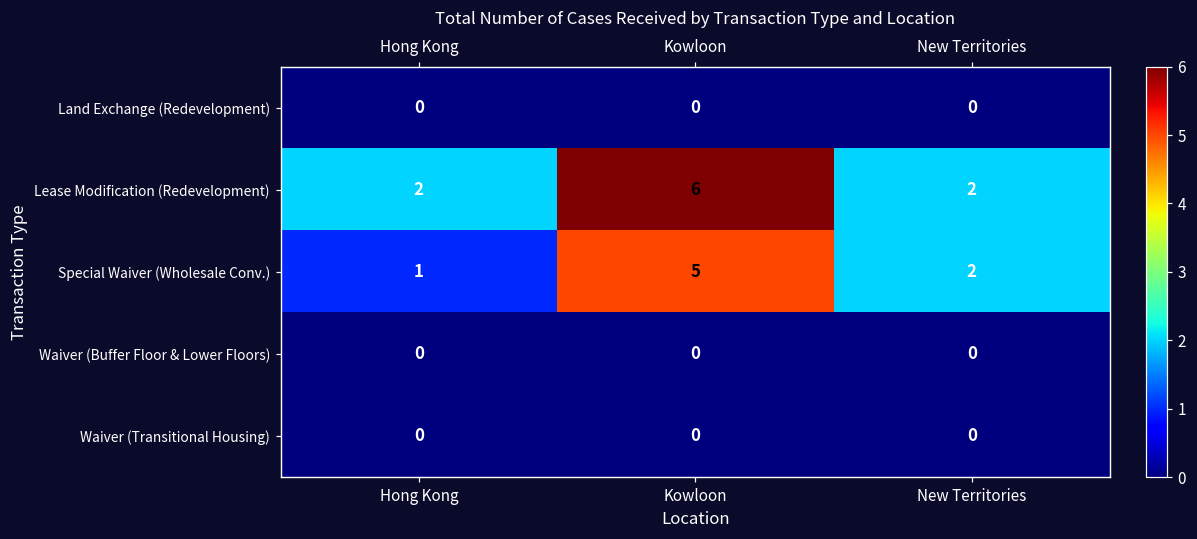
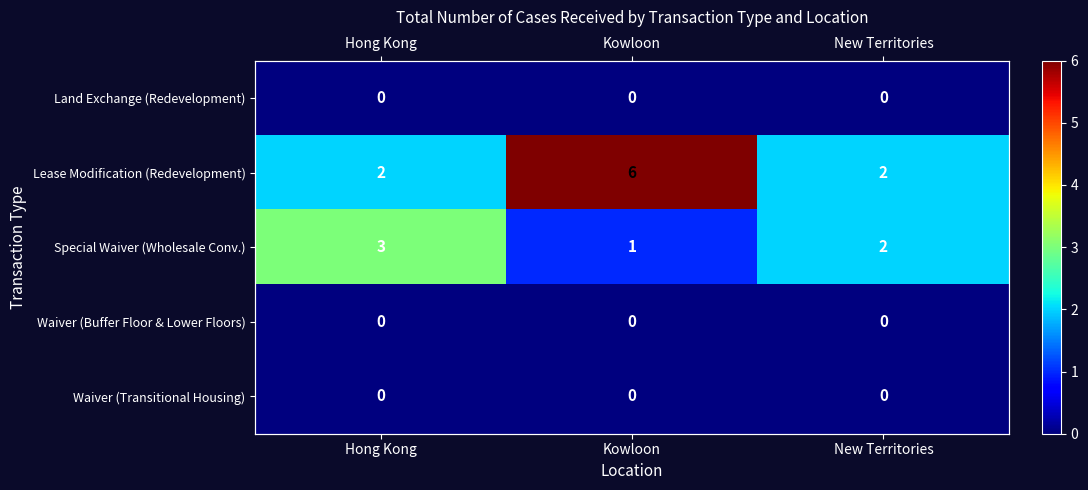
  {
    "Land Exchange (Redevelopment)": {
      "Hong Kong": 0,
      "Kowloon": 0,
      "New Territories": 0
    },
    "Lease Modification (Redevelopment)": {
      "Hong Kong": 2,
      "Kowloon": 6,
      "New Territories": 2
    },
    "Special Waiver (Wholesale Conv.)": {
-     "Hong Kong": 1,
-     "Kowloon": 5,
+     "Hong Kong": 3,
+     "Kowloon": 1,
      "New Territories": 2
    },
    "Waiver (Buffer Floor & Lower Floors)": {
      "Hong Kong": 0,
      "Kowloon": 0,
      "New Territories": 0
    },
    "Waiver (Transitional Housing)": {
      "Hong Kong": 0,
      "Kowloon": 0,
      "New Territories": 0
    }
  }
